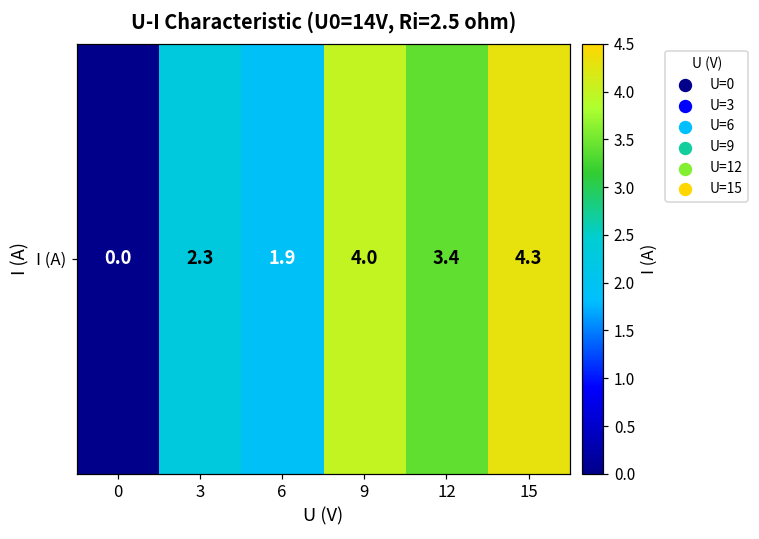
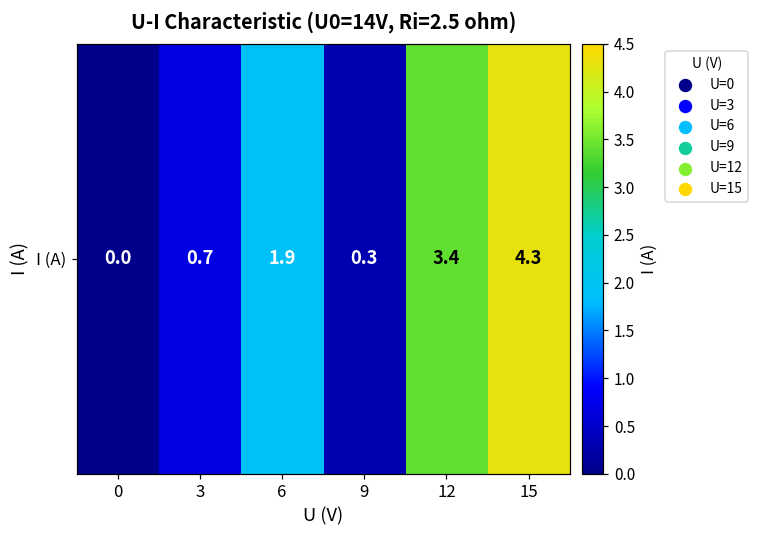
  {
    "I (A)": {
      "0": 0.0,
-     "3": 2.3,
+     "3": 0.7,
      "6": 1.9,
-     "9": 4.0,
+     "9": 0.3,
      "12": 3.4,
      "15": 4.3
    }
  }
